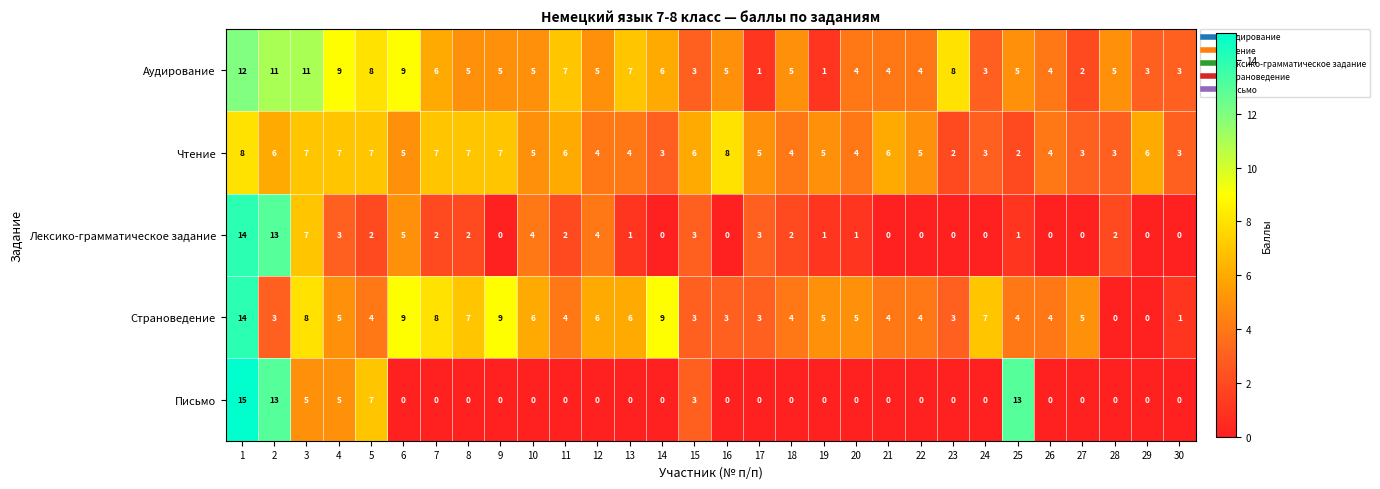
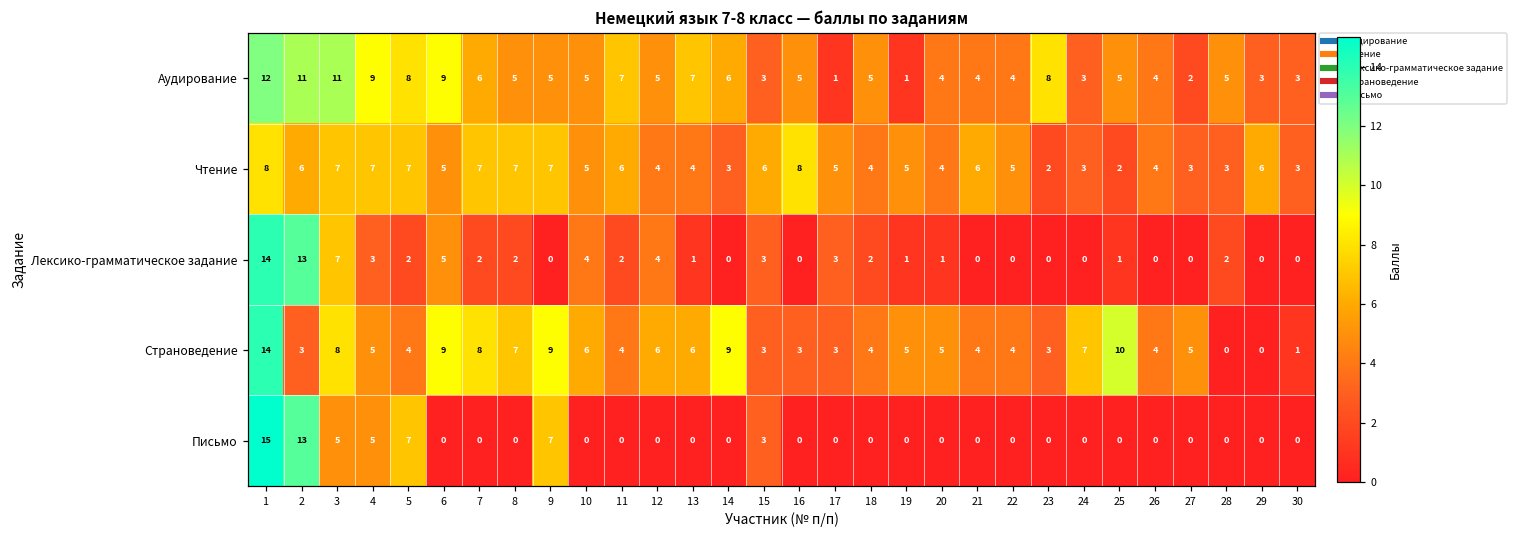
  {
    "Аудирование": {
      "1": 12,
      "2": 11,
      "3": 11,
      "4": 9,
      "5": 8,
      "6": 9,
      "7": 6,
      "8": 5,
      "9": 5,
      "10": 5,
      "11": 7,
      "12": 5,
      "13": 7,
      "14": 6,
      "15": 3,
      "16": 5,
      "17": 1,
      "18": 5,
      "19": 1,
      "20": 4,
      "21": 4,
      "22": 4,
      "23": 8,
      "24": 3,
      "25": 5,
      "26": 4,
      "27": 2,
      "28": 5,
      "29": 3,
      "30": 3
    },
    "Чтение": {
      "1": 8,
      "2": 6,
      "3": 7,
      "4": 7,
      "5": 7,
      "6": 5,
      "7": 7,
      "8": 7,
      "9": 7,
      "10": 5,
      "11": 6,
      "12": 4,
      "13": 4,
      "14": 3,
      "15": 6,
      "16": 8,
      "17": 5,
      "18": 4,
      "19": 5,
      "20": 4,
      "21": 6,
      "22": 5,
      "23": 2,
      "24": 3,
      "25": 2,
      "26": 4,
      "27": 3,
      "28": 3,
      "29": 6,
      "30": 3
    },
    "Лексико-грамматическое задание": {
      "1": 14,
      "2": 13,
      "3": 7,
      "4": 3,
      "5": 2,
      "6": 5,
      "7": 2,
      "8": 2,
      "9": 0,
      "10": 4,
      "11": 2,
      "12": 4,
      "13": 1,
      "14": 0,
      "15": 3,
      "16": 0,
      "17": 3,
      "18": 2,
      "19": 1,
      "20": 1,
      "21": 0,
      "22": 0,
      "23": 0,
      "24": 0,
      "25": 1,
      "26": 0,
      "27": 0,
      "28": 2,
      "29": 0,
      "30": 0
    },
    "Страноведение": {
      "1": 14,
      "2": 3,
      "3": 8,
      "4": 5,
      "5": 4,
      "6": 9,
      "7": 8,
      "8": 7,
      "9": 9,
      "10": 6,
      "11": 4,
      "12": 6,
      "13": 6,
      "14": 9,
      "15": 3,
      "16": 3,
      "17": 3,
      "18": 4,
      "19": 5,
      "20": 5,
      "21": 4,
      "22": 4,
      "23": 3,
      "24": 7,
-     "25": 4,
+     "25": 10,
      "26": 4,
      "27": 5,
      "28": 0,
      "29": 0,
      "30": 1
    },
    "Письмо": {
      "1": 15,
      "2": 13,
      "3": 5,
      "4": 5,
      "5": 7,
      "6": 0,
      "7": 0,
      "8": 0,
-     "9": 0,
+     "9": 7,
      "10": 0,
      "11": 0,
      "12": 0,
      "13": 0,
      "14": 0,
      "15": 3,
      "16": 0,
      "17": 0,
      "18": 0,
      "19": 0,
      "20": 0,
      "21": 0,
      "22": 0,
      "23": 0,
      "24": 0,
-     "25": 13,
+     "25": 0,
      "26": 0,
      "27": 0,
      "28": 0,
      "29": 0,
      "30": 0
    }
  }
